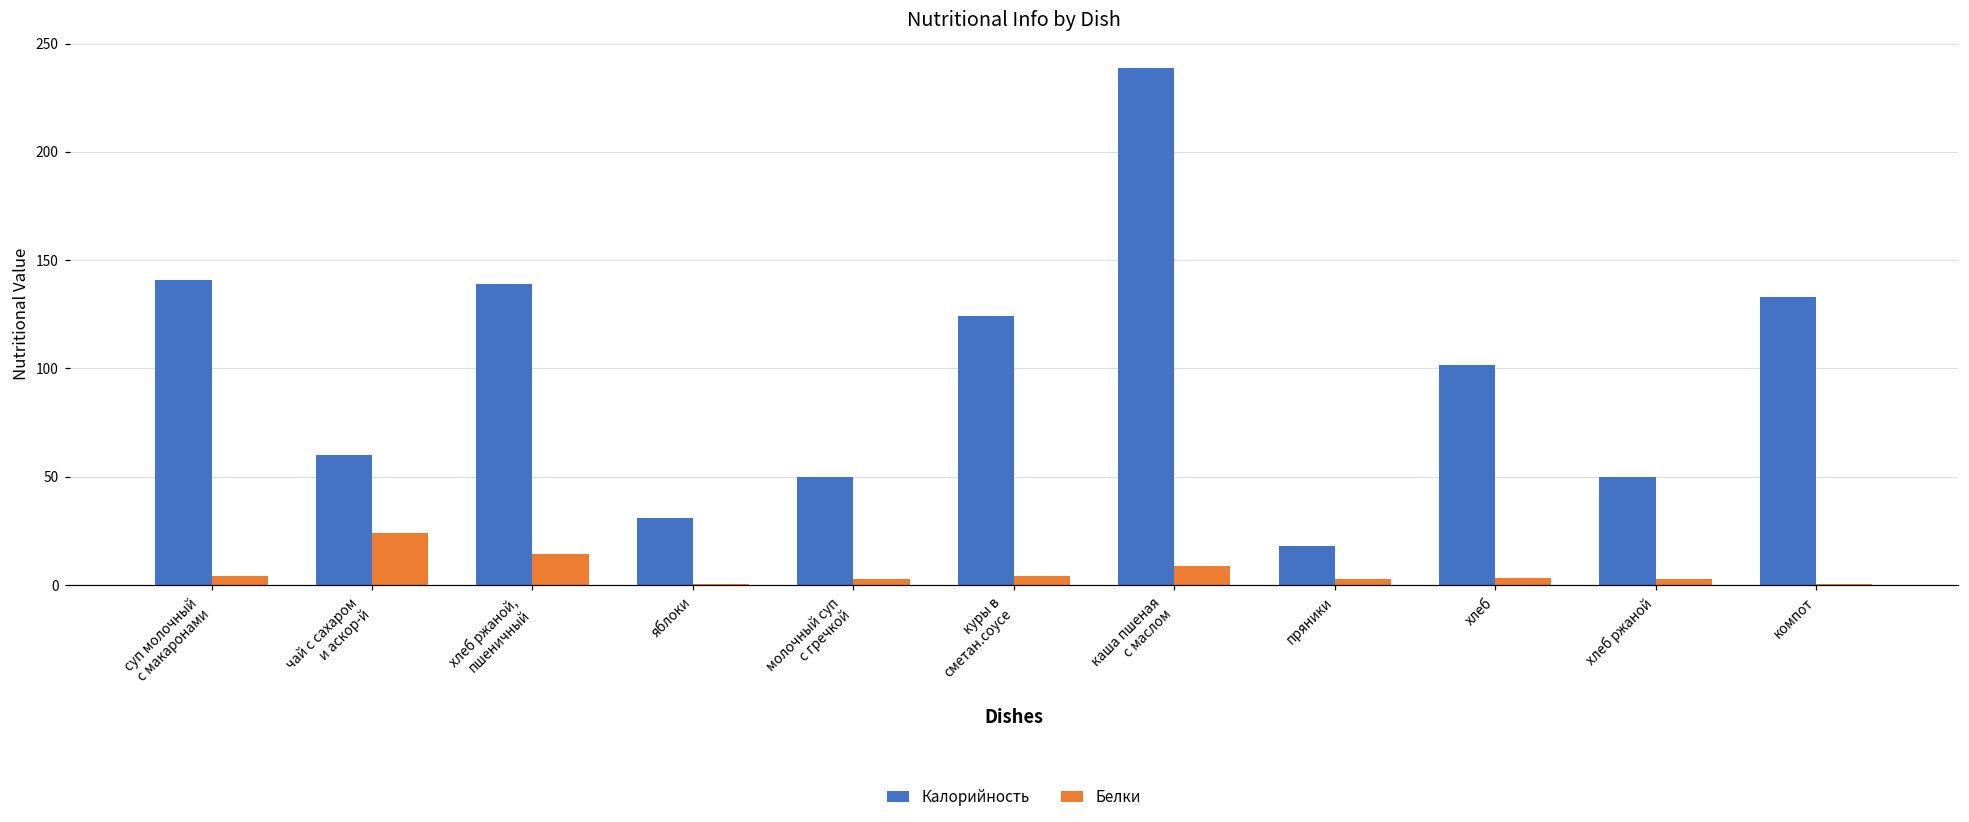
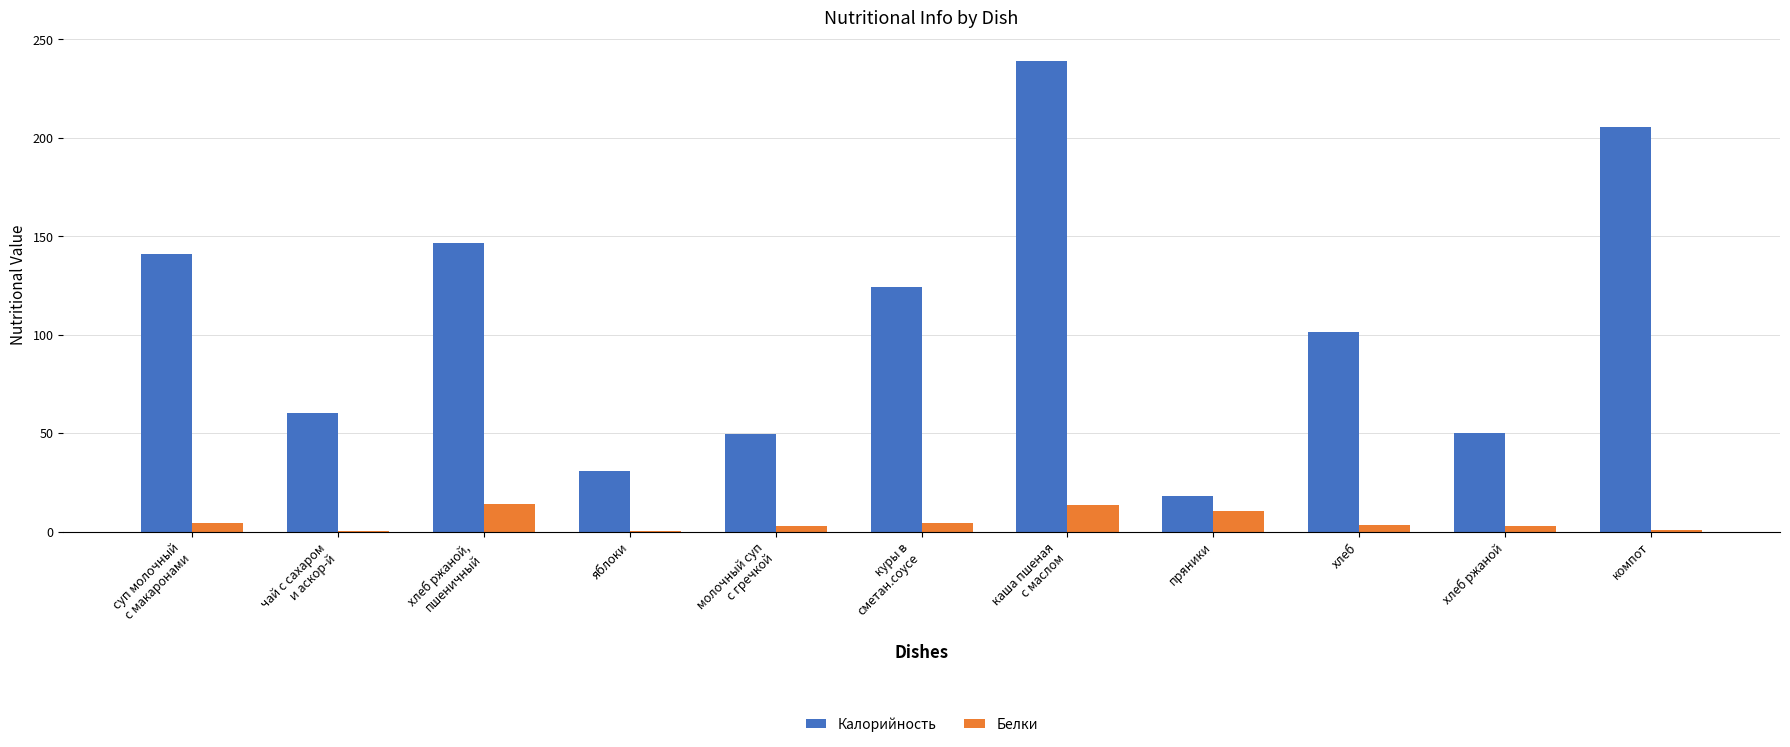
  {
    "Калорийность": {
      "суп молочный с макаронами": 141,
      "чай с сахаром и аскор-й": 60,
-     "хлеб ржаной, пшеничный": 139,
+     "хлеб ржаной, пшеничный": 147,
      "яблоки": 31,
      "молочный суп с гречкой": 50,
      "куры в сметан.соусе": 124,
      "каша пшеная с маслом": 239,
      "пряники": 18,
      "хлеб": 101,
      "хлеб ржаной": 50,
-     "компот": 133
+     "компот": 205
    },
    "Белки": {
      "суп молочный с макаронами": 4,
-     "чай с сахаром и аскор-й": 24,
+     "чай с сахаром и аскор-й": 0,
      "хлеб ржаной, пшеничный": 14,
      "молочный суп с гречкой": 3,
      "куры в сметан.соусе": 4,
-     "каша пшеная с маслом": 9,
-     "пряники": 3,
+     "каша пшеная с маслом": 14,
+     "пряники": 10,
      "хлеб": 3,
      "хлеб ржаной": 3
    }
  }
